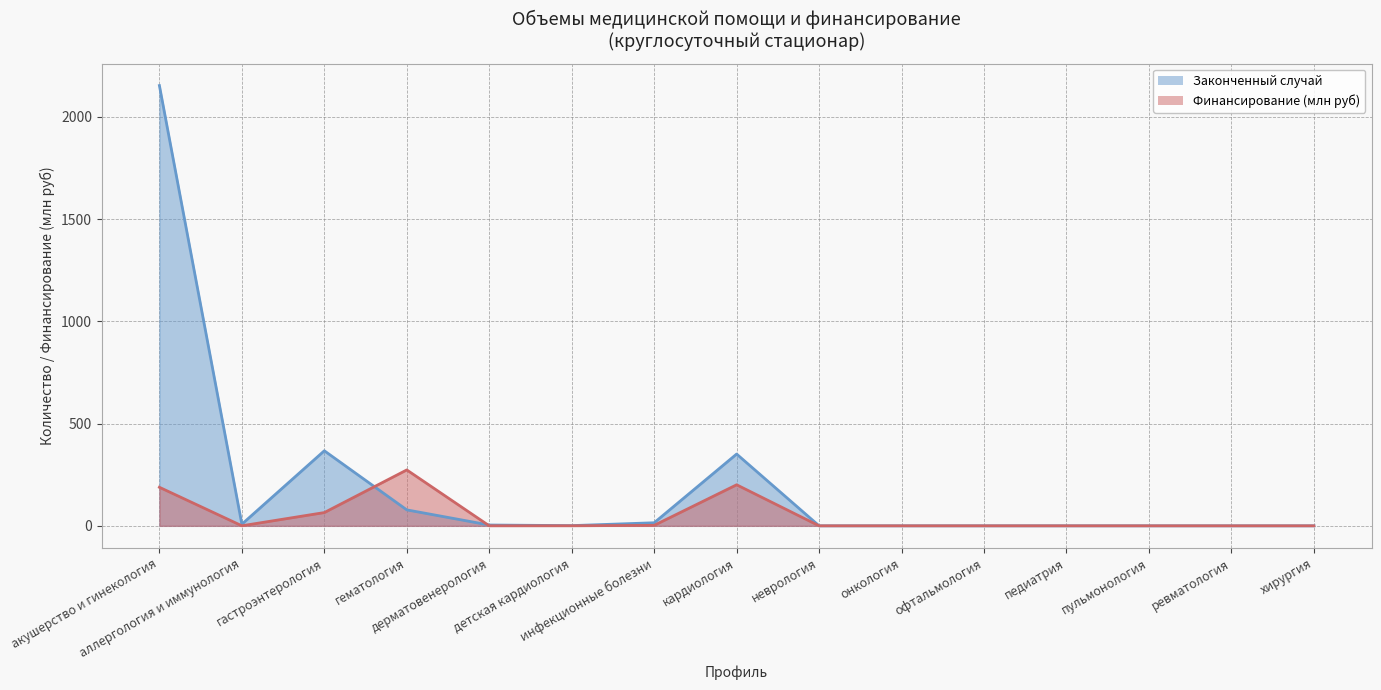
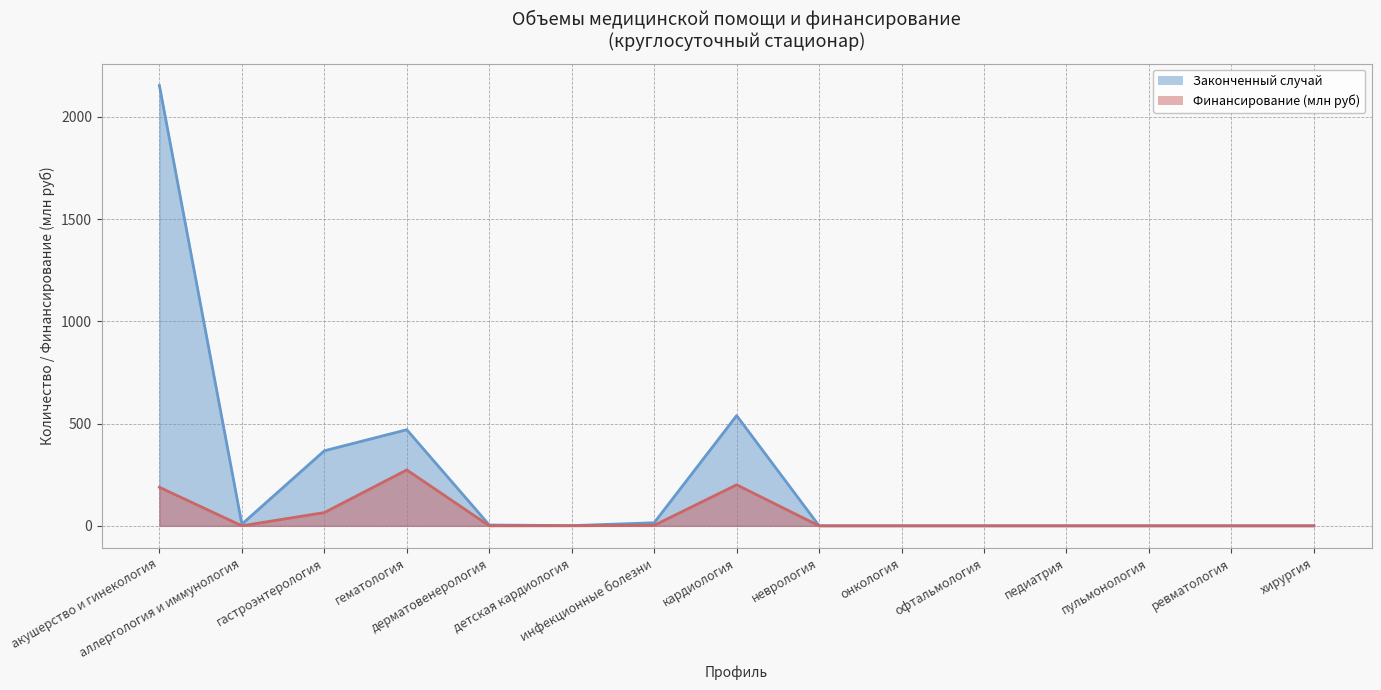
  {
    "Законченный случай": {
      "акушерство и гинекология": 2150,
      "гастроэнтерология": 370,
-     "гематология": 80,
-     "кардиология": 350
+     "гематология": 470,
+     "кардиология": 540
    },
    "Финансирование (млн руб)": {
      "акушерство и гинекология": 190,
      "гастроэнтерология": 60,
      "гематология": 270,
      "кардиология": 200
    }
  }
